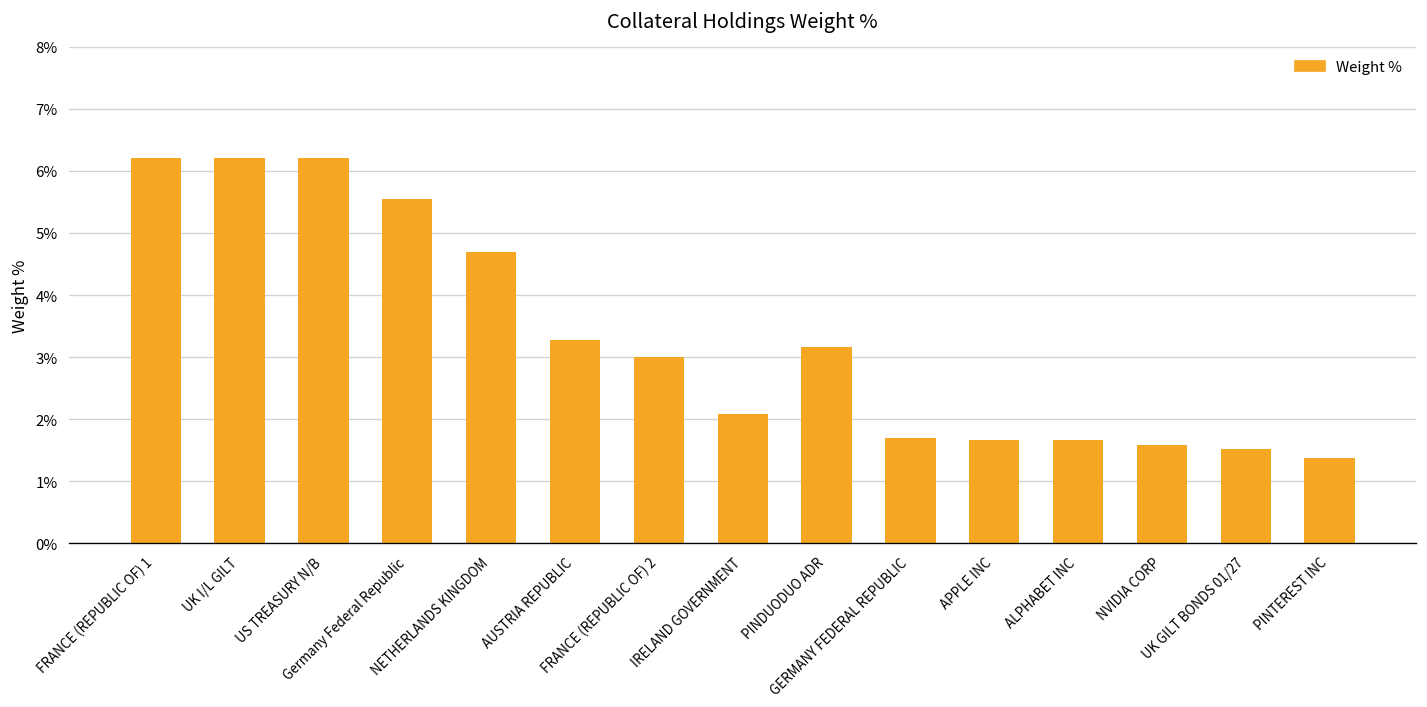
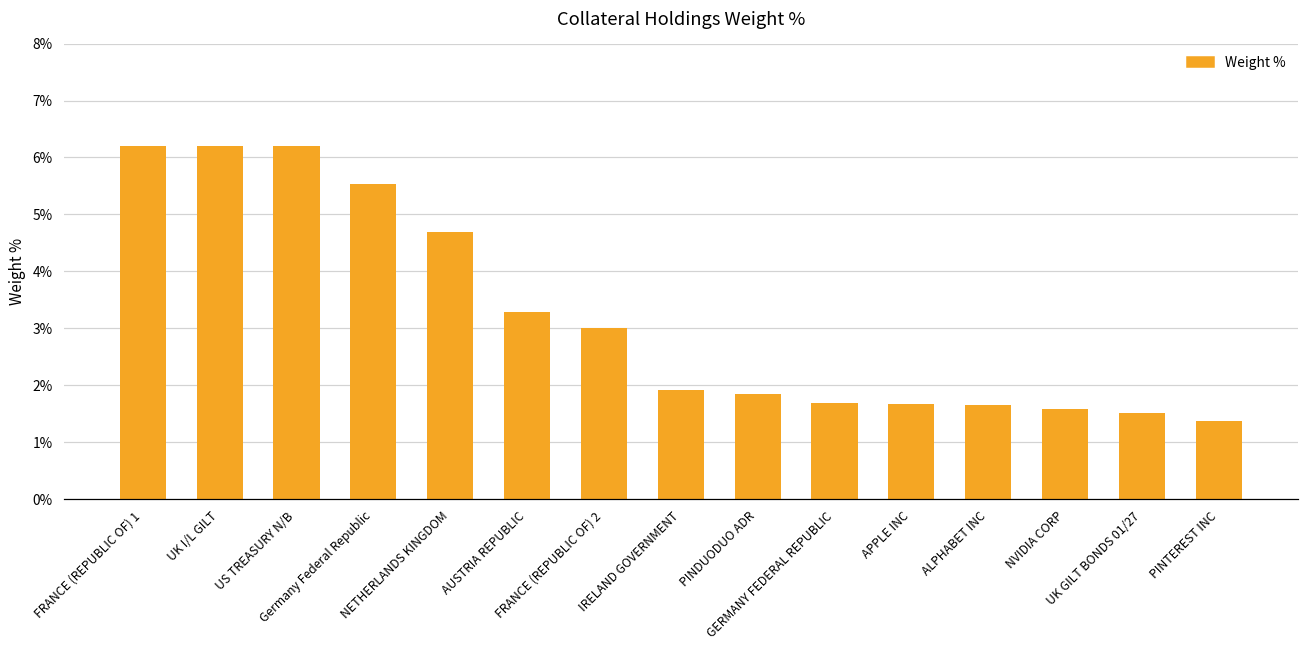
  {
    "FRANCE (REPUBLIC OF) 1": "6.2%",
    "UK I/L GILT": "6.2%",
    "US TREASURY N/B": "6.2%",
    "Germany Federal Republic": "5.5%",
    "NETHERLANDS KINGDOM": "4.7%",
    "AUSTRIA REPUBLIC": "3.3%",
    "FRANCE (REPUBLIC OF) 2": "3.0%",
-   "IRELAND GOVERNMENT": "2.1%",
-   "PINDUODUO ADR": "3.2%",
+   "IRELAND GOVERNMENT": "1.9%",
+   "PINDUODUO ADR": "1.9%",
    "GERMANY FEDERAL REPUBLIC": "1.7%",
    "APPLE INC": "1.7%",
    "ALPHABET INC": "1.7%",
    "NVIDIA CORP": "1.6%",
    "UK GILT BONDS 01/27": "1.5%",
    "PINTEREST INC": "1.4%"
  }
